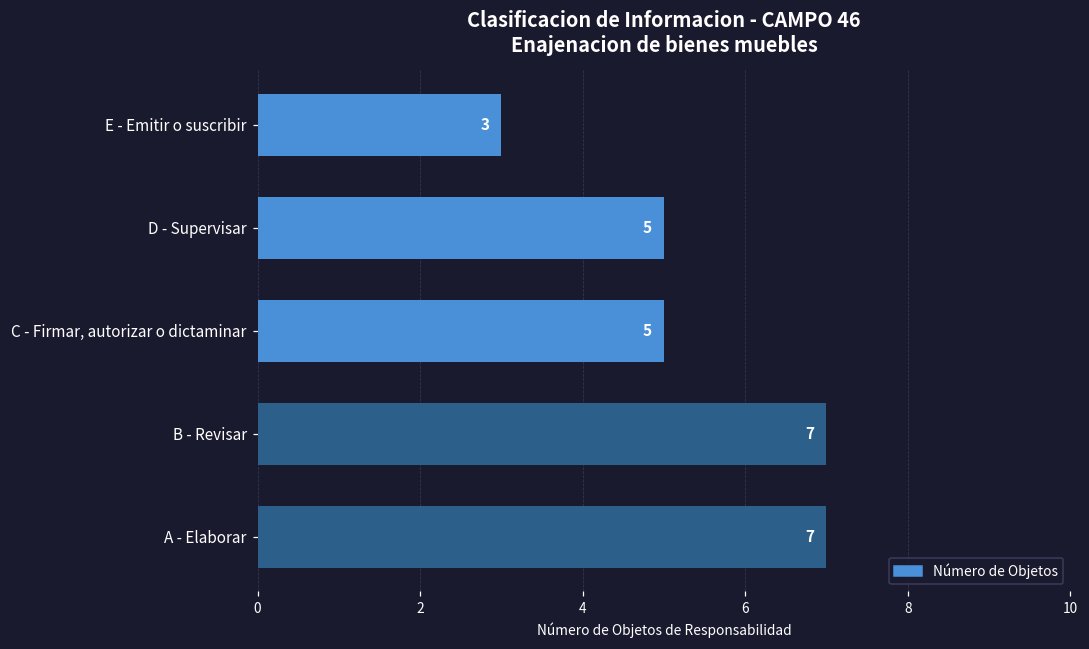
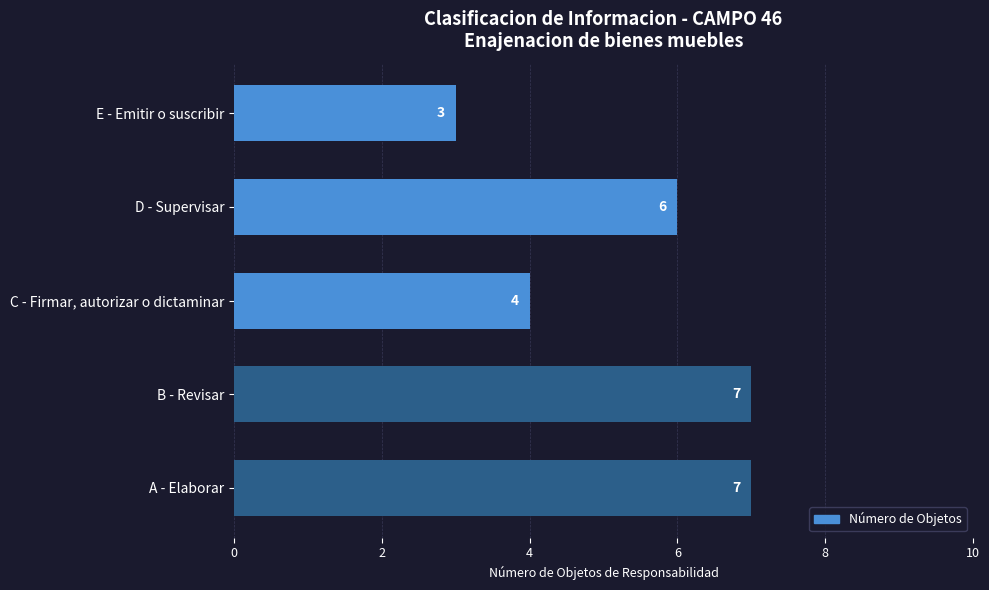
  {
    "E - Emitir o suscribir": 3,
-   "D - Supervisar": 5,
-   "C - Firmar, autorizar o dictaminar": 5,
+   "D - Supervisar": 6,
+   "C - Firmar, autorizar o dictaminar": 4,
    "B - Revisar": 7,
    "A - Elaborar": 7
  }
